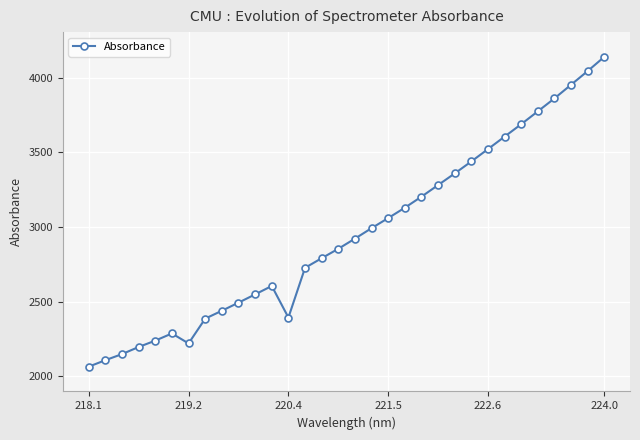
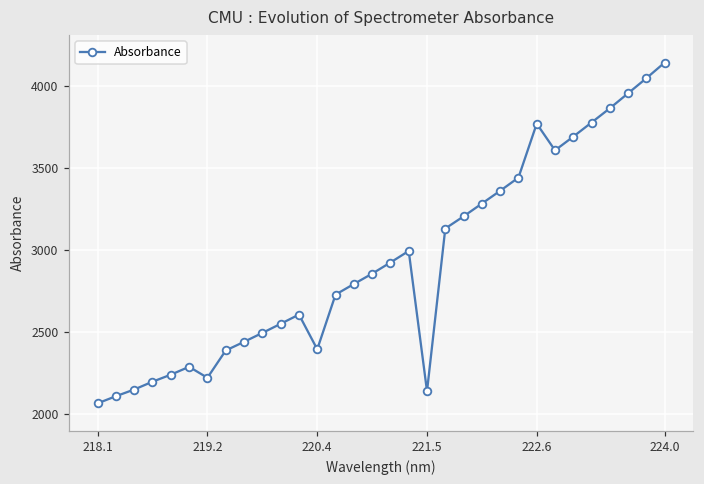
  {
    "218.1": 2060,
    "219.2": 2220,
    "220.4": 2390,
-   "221.5": 3060,
-   "222.6": 3520,
+   "221.5": 2140,
+   "222.6": 3770,
    "224.0": 4140
  }
